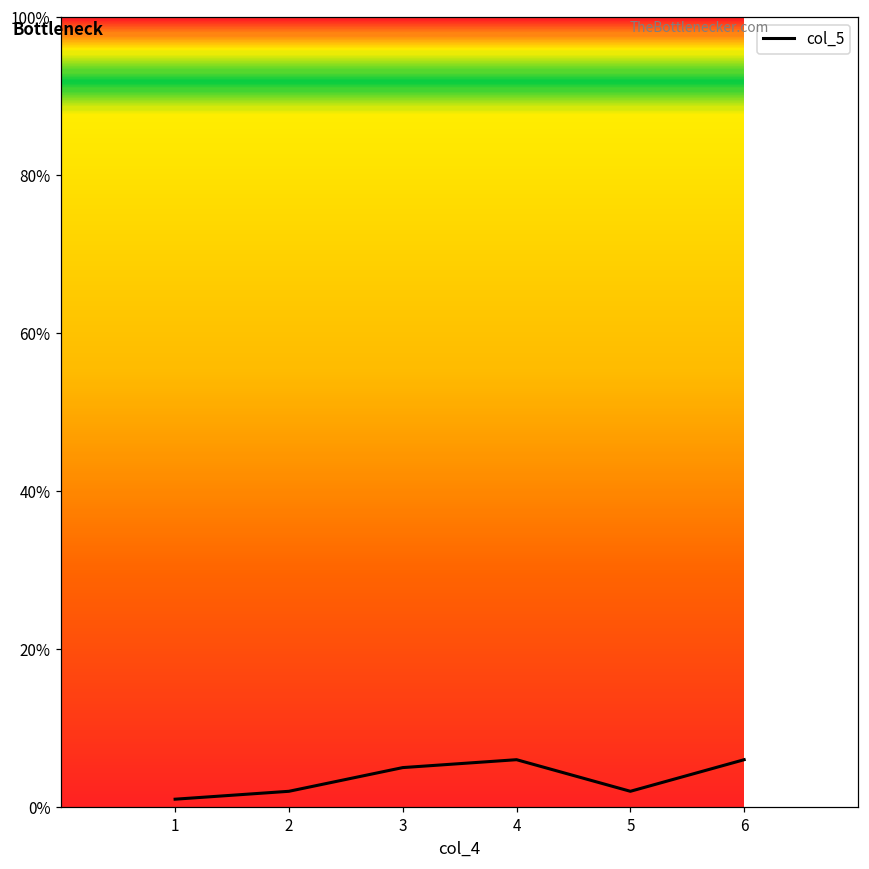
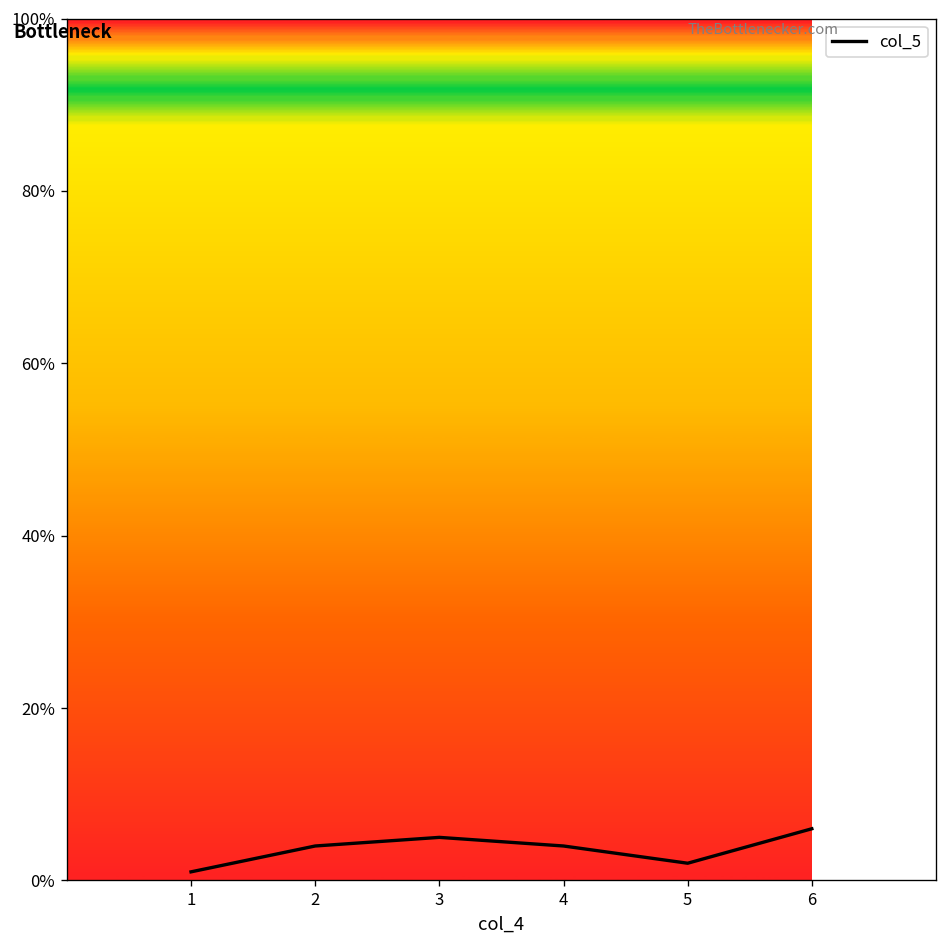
  {
    "1": "1%",
-   "2": "2%",
+   "2": "4%",
    "3": "5%",
-   "4": "6%",
+   "4": "4%",
    "5": "2%",
    "6": "6%"
  }
